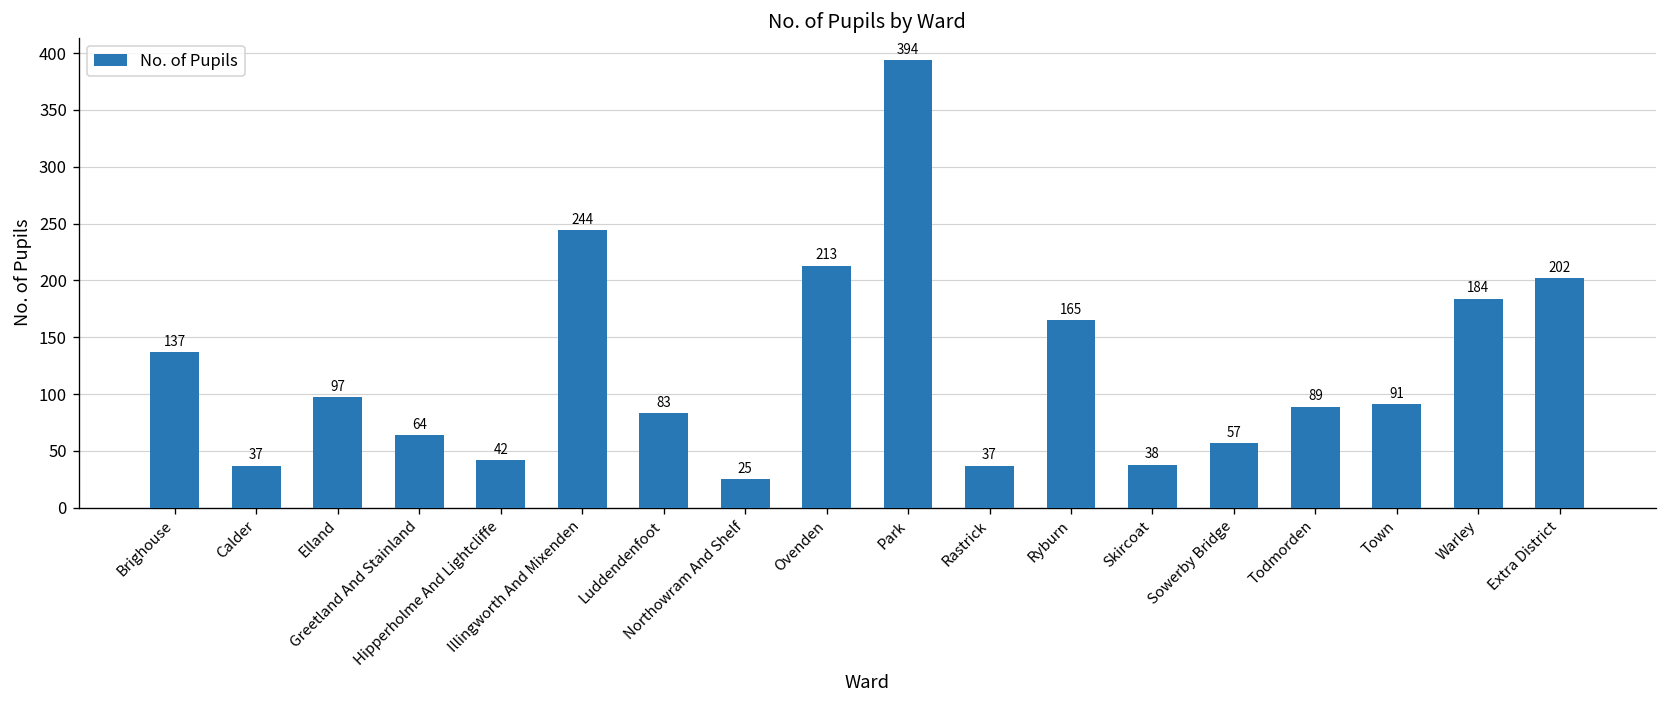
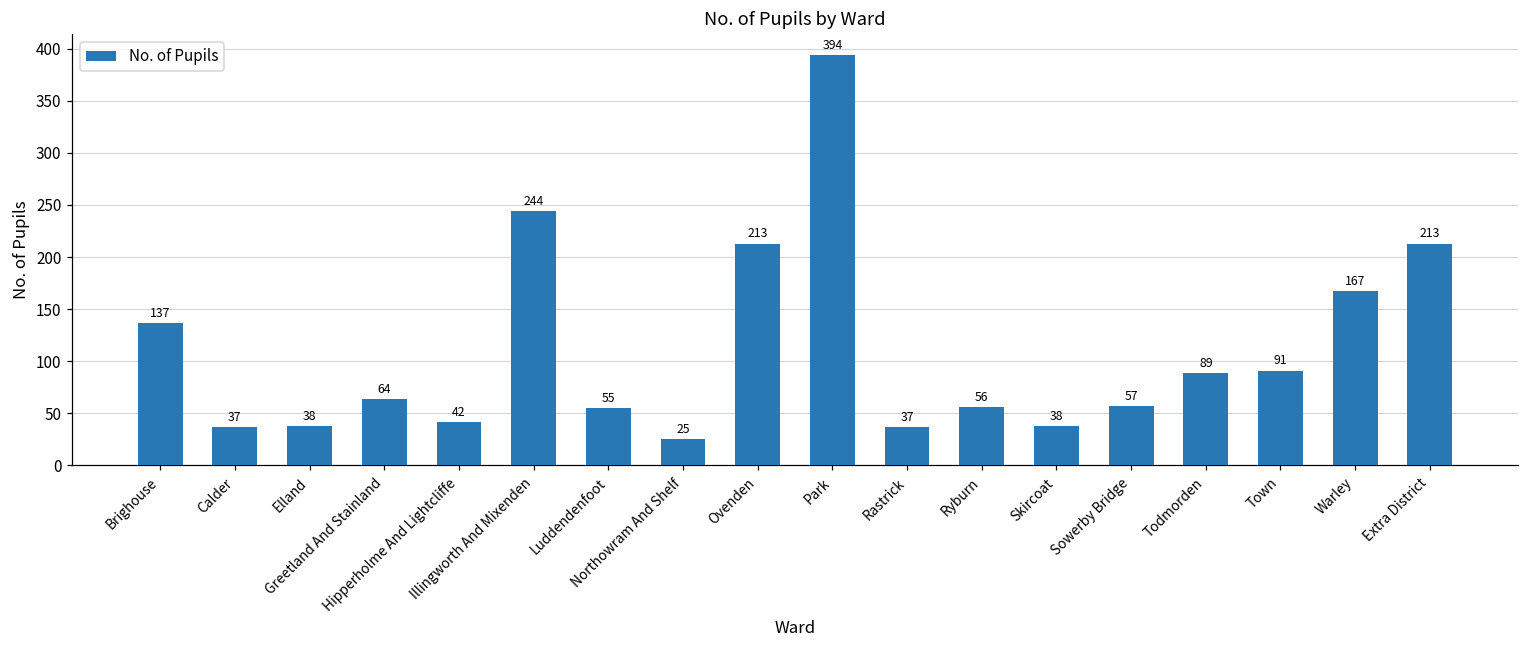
  {
    "Brighouse": 137,
    "Calder": 37,
-   "Elland": 97,
+   "Elland": 38,
    "Greetland And Stainland": 64,
    "Hipperholme And Lightcliffe": 42,
    "Illingworth And Mixenden": 244,
-   "Luddendenfoot": 83,
+   "Luddendenfoot": 55,
    "Northowram And Shelf": 25,
    "Ovenden": 213,
    "Park": 394,
    "Rastrick": 37,
-   "Ryburn": 165,
+   "Ryburn": 56,
    "Skircoat": 38,
    "Sowerby Bridge": 57,
    "Todmorden": 89,
    "Town": 91,
-   "Warley": 184,
-   "Extra District": 202
+   "Warley": 167,
+   "Extra District": 213
  }
